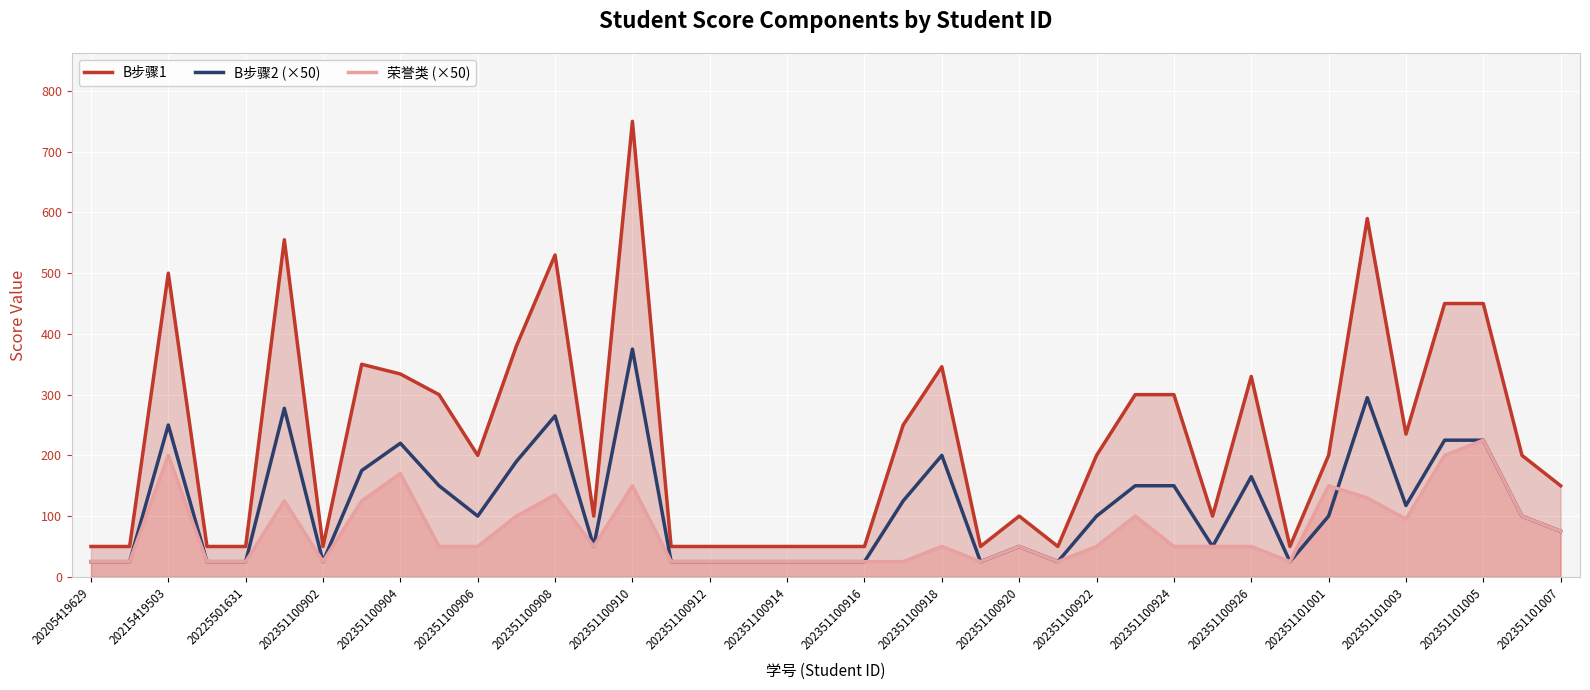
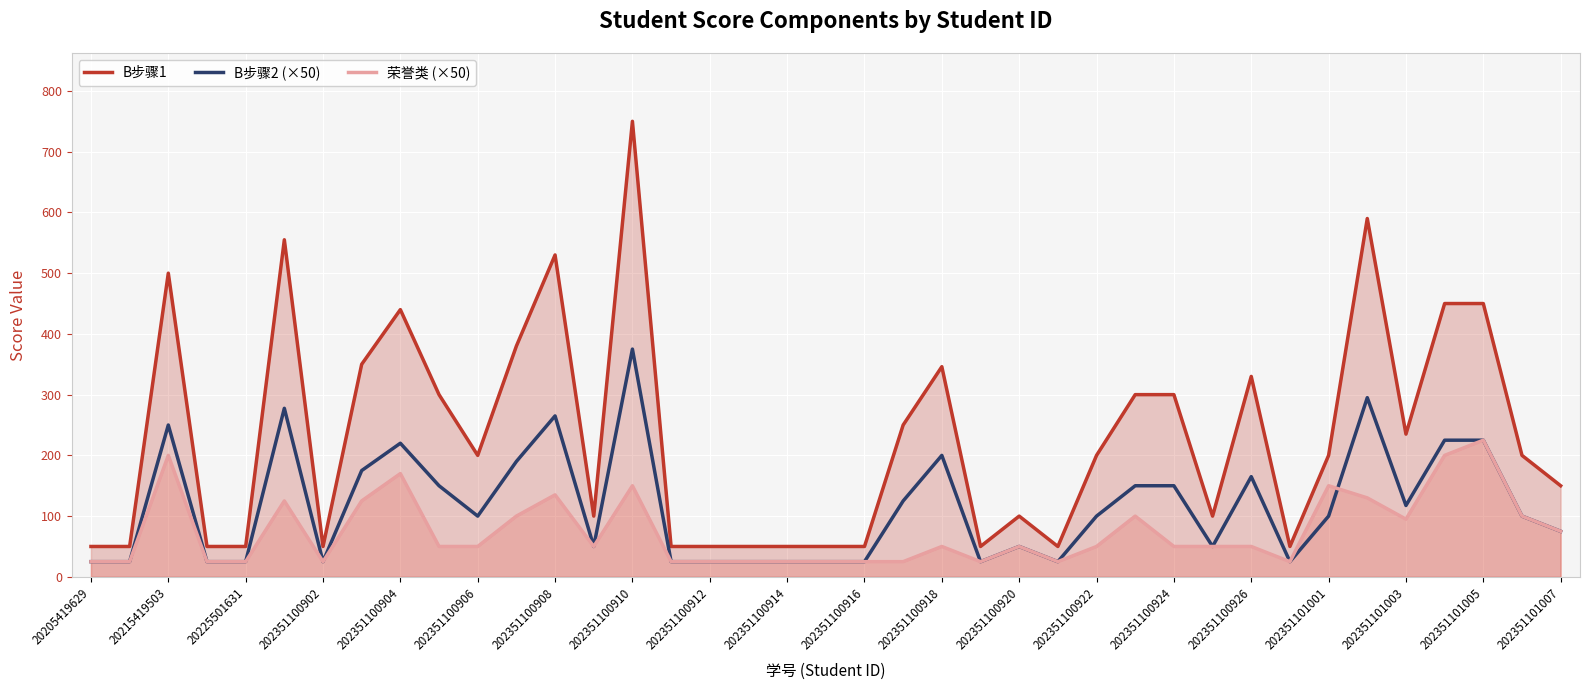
  {
    "B步骤1": {
      "20205419629": 50,
      "20215419503": 500,
      "20225501631": 50,
      "202351100902": 50,
-     "202351100904": 330,
+     "202351100904": 440,
      "202351100906": 200,
      "202351100908": 530,
      "202351100910": 750,
      "202351100912": 50,
      "202351100914": 50,
      "202351100916": 50,
      "202351100918": 350,
      "202351100920": 100,
      "202351100922": 200,
      "202351100924": 300,
      "202351100926": 330,
      "202351101001": 200,
      "202351101003": 240,
      "202351101005": 450,
      "202351101007": 150
    },
    "B步骤2 (×50)": {
      "20215419503": 250,
      "202351100904": 220,
      "202351100906": 100,
      "202351100908": 270,
      "202351100910": 380,
      "202351100918": 200,
      "202351100922": 100,
      "202351100924": 150,
      "202351100926": 170,
      "202351101001": 100,
      "202351101003": 120
    },
    "荣誉类 (×50)": {
      "20215419503": 200,
      "202351100904": 170,
      "202351100906": 50,
      "202351100908": 140,
      "202351100910": 150,
      "202351100918": 50,
      "202351100922": 50,
      "202351100924": 50,
      "202351100926": 50,
      "202351101001": 150,
      "202351101003": 100
    }
  }
